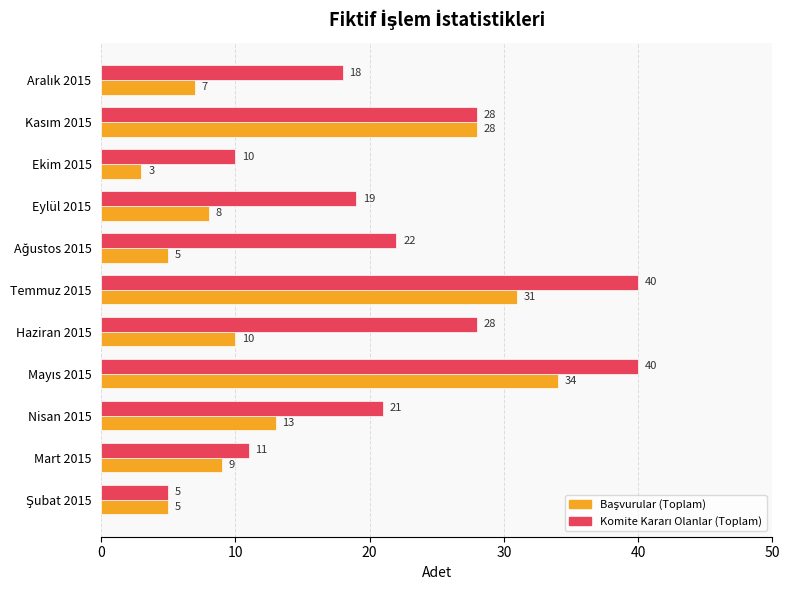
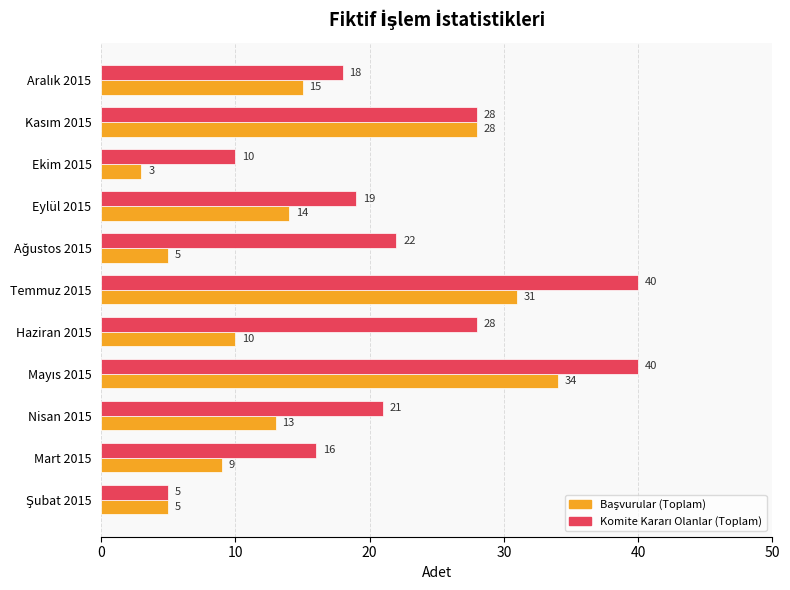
  {
    "Başvurular (Toplam)": {
-     "Aralık 2015": 7,
+     "Aralık 2015": 15,
      "Kasım 2015": 28,
      "Ekim 2015": 3,
-     "Eylül 2015": 8,
+     "Eylül 2015": 14,
      "Ağustos 2015": 5,
      "Temmuz 2015": 31,
      "Haziran 2015": 10,
      "Mayıs 2015": 34,
      "Nisan 2015": 13,
      "Mart 2015": 9,
      "Şubat 2015": 5
    },
    "Komite Kararı Olanlar (Toplam)": {
      "Aralık 2015": 18,
      "Kasım 2015": 28,
      "Ekim 2015": 10,
      "Eylül 2015": 19,
      "Ağustos 2015": 22,
      "Temmuz 2015": 40,
      "Haziran 2015": 28,
      "Mayıs 2015": 40,
      "Nisan 2015": 21,
-     "Mart 2015": 11,
+     "Mart 2015": 16,
      "Şubat 2015": 5
    }
  }
